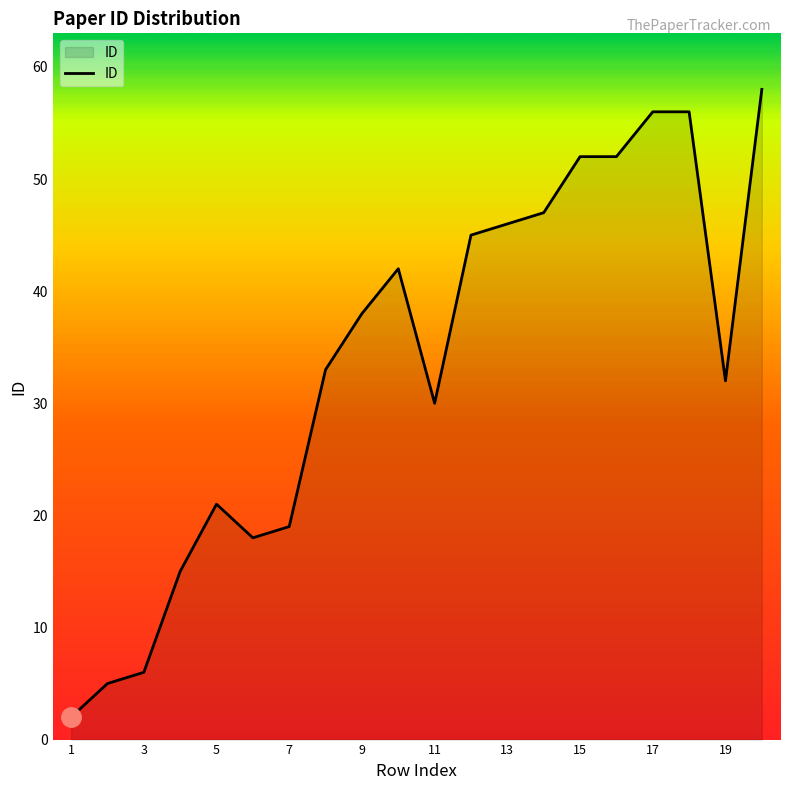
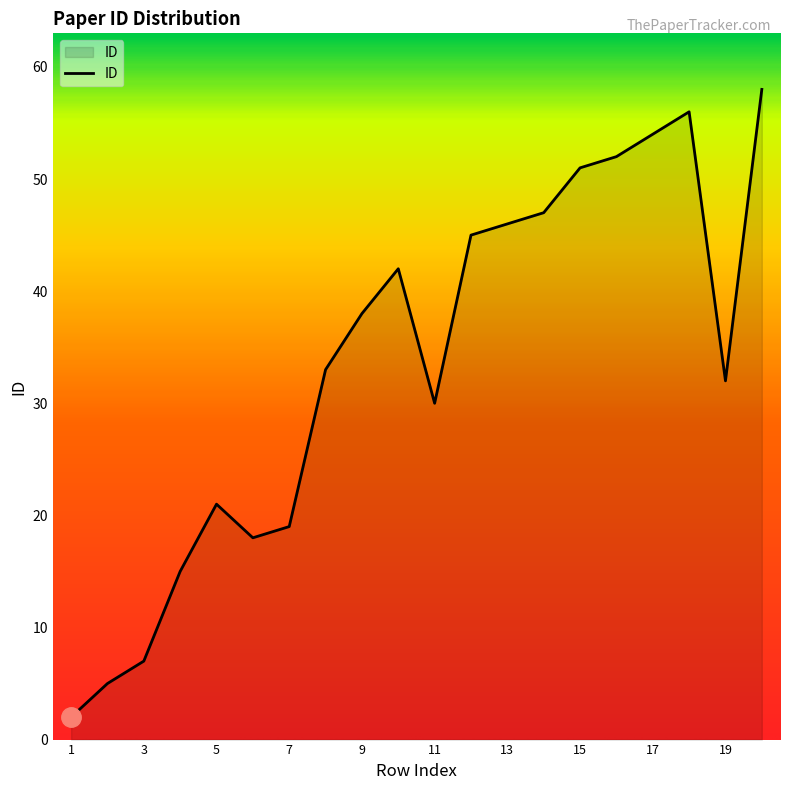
  {
    "ID": {
-     "3": 6,
+     "3": 7,
      "5": 21,
      "7": 19,
      "9": 38,
      "11": 30,
      "13": 46,
-     "15": 52,
-     "17": 56,
+     "15": 51,
+     "17": 54,
      "19": 32
    }
  }
